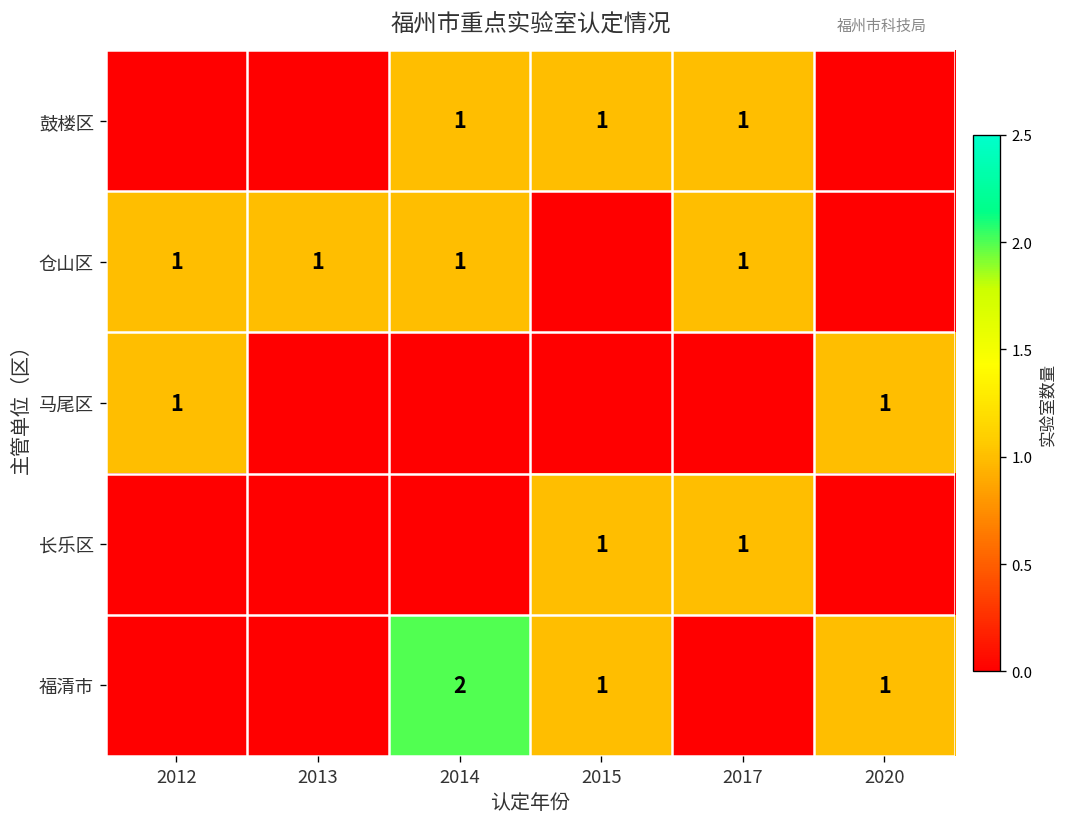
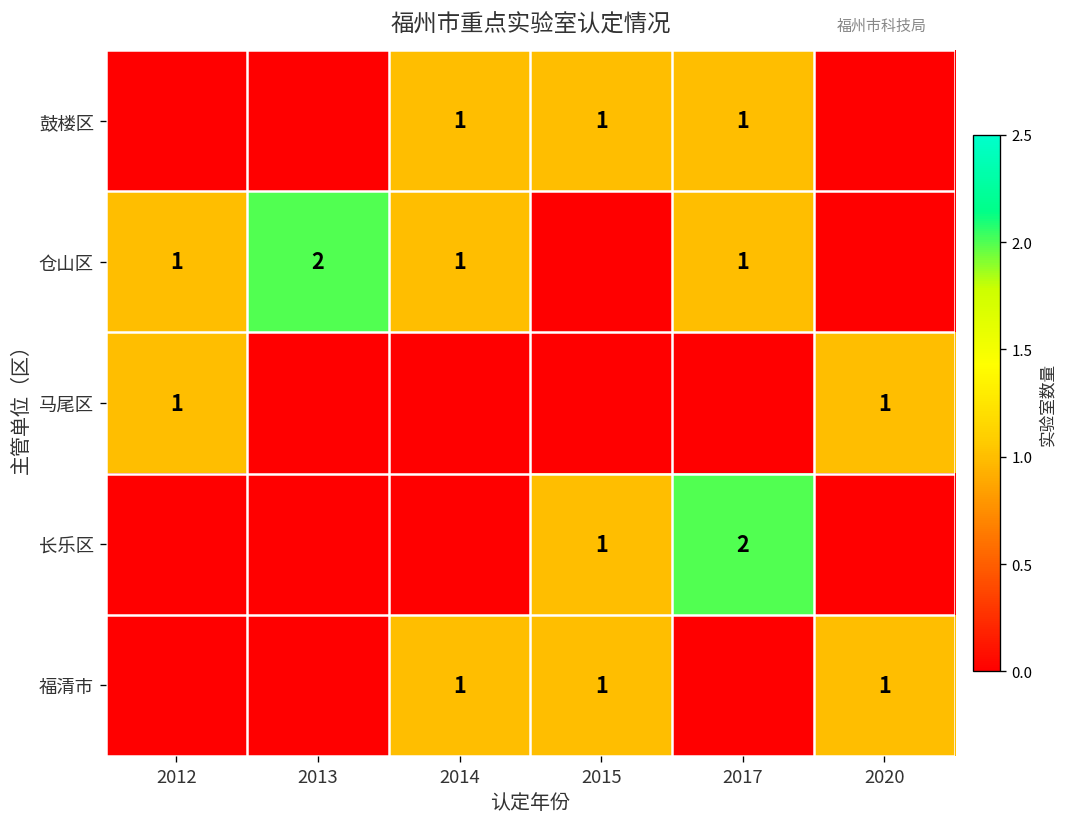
  {
    "鼓楼区": {
      "2014": 1,
      "2015": 1,
      "2017": 1
    },
    "仓山区": {
      "2012": 1,
-     "2013": 1,
+     "2013": 2,
      "2014": 1,
      "2017": 1
    },
    "马尾区": {
      "2012": 1,
      "2020": 1
    },
    "长乐区": {
      "2015": 1,
-     "2017": 1
+     "2017": 2
    },
    "福清市": {
-     "2014": 2,
+     "2014": 1,
      "2015": 1,
      "2020": 1
    }
  }
